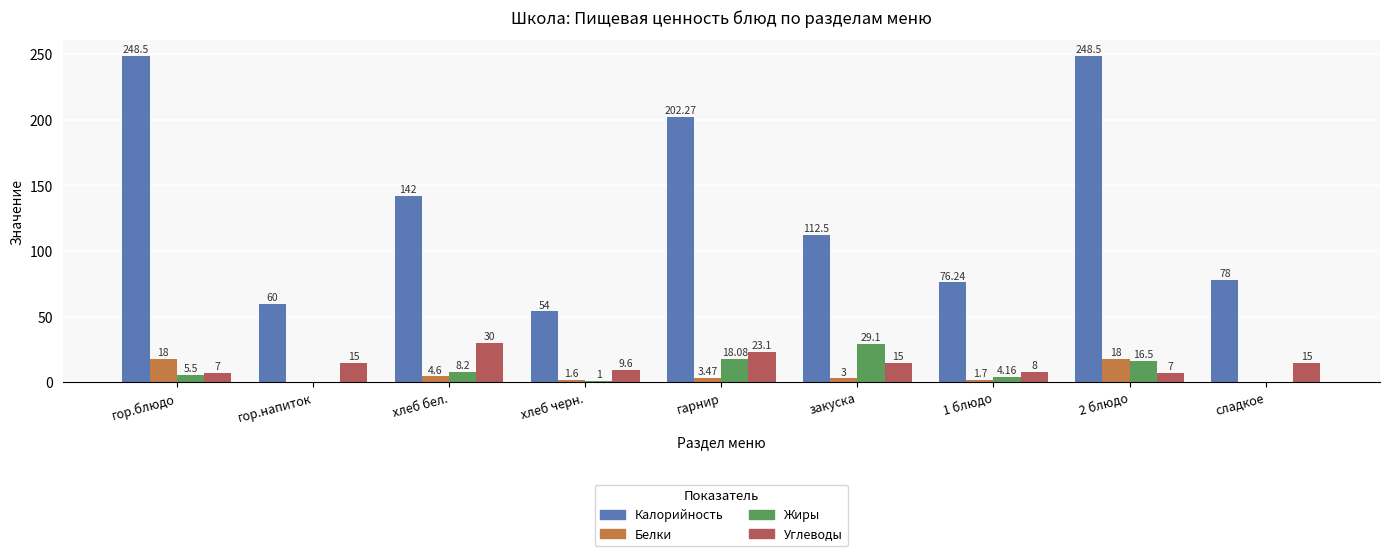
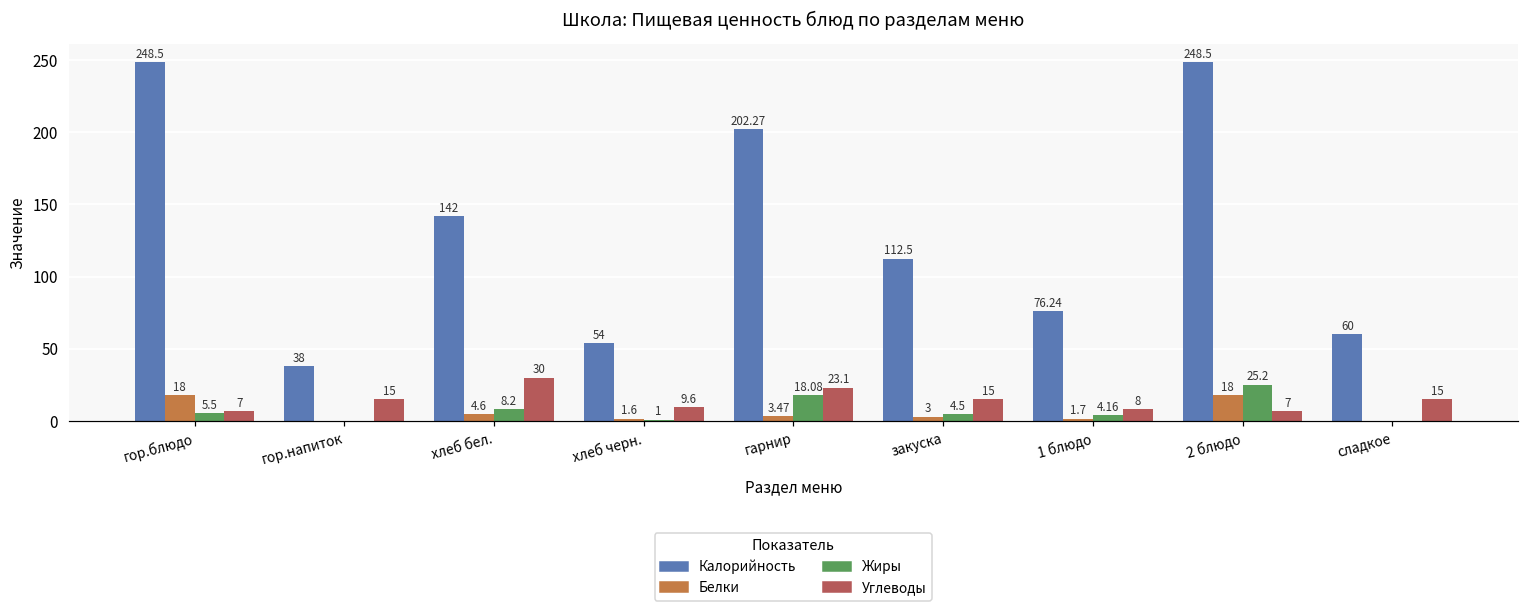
  {
    "Калорийность": {
      "гор.блюдо": 248.5,
-     "гор.напиток": 60,
+     "гор.напиток": 38,
      "хлеб бел.": 142,
      "хлеб черн.": 54,
      "гарнир": 202.27,
      "закуска": 112.5,
      "1 блюдо": 76.24,
      "2 блюдо": 248.5,
-     "сладкое": 78
+     "сладкое": 60
    },
    "Жиры": {
      "гор.блюдо": 5.5,
      "хлеб бел.": 8.2,
      "хлеб черн.": 1,
      "гарнир": 18.08,
-     "закуска": 29.1,
+     "закуска": 4.5,
      "1 блюдо": 4.16,
-     "2 блюдо": 16.5
+     "2 блюдо": 25.2
    }
  }
